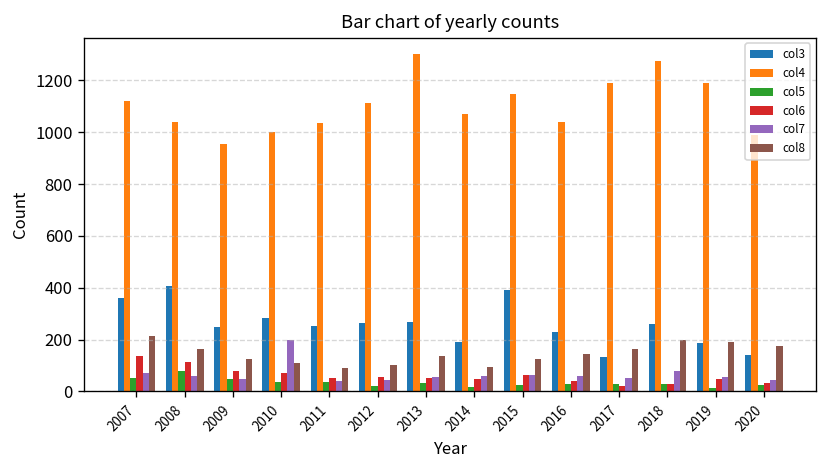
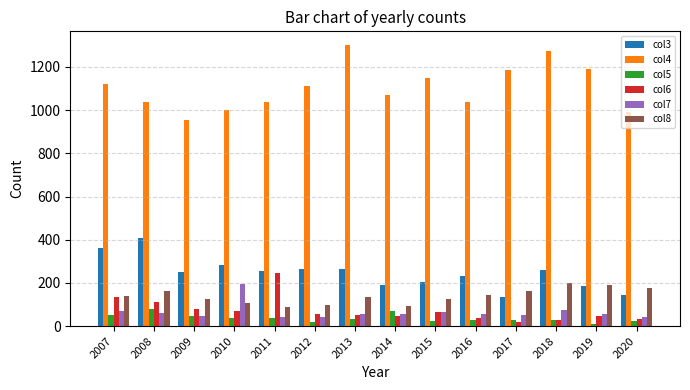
  {
    "col3": {
      "2007": 360,
      "2008": 410,
      "2009": 250,
      "2010": 280,
      "2011": 250,
      "2012": 270,
      "2013": 270,
      "2014": 190,
-     "2015": 390,
+     "2015": 210,
      "2016": 230,
      "2017": 130,
      "2018": 260,
      "2019": 190,
      "2020": 140
    },
    "col4": {
      "2007": 1120,
      "2008": 1040,
      "2009": 960,
      "2010": 1000,
      "2011": 1040,
      "2012": 1110,
      "2013": 1300,
      "2014": 1070,
      "2015": 1150,
      "2016": 1040,
      "2017": 1190,
      "2018": 1270,
      "2019": 1190
    },
    "col5": {
      "2007": 50,
      "2008": 80,
      "2009": 50,
      "2010": 40,
      "2011": 40,
      "2012": 20,
      "2013": 30,
-     "2014": 20,
+     "2014": 70,
      "2015": 20,
      "2016": 30,
      "2017": 30,
      "2018": 30,
      "2019": 10,
      "2020": 20
    },
    "col6": {
      "2007": 140,
      "2008": 110,
      "2009": 80,
      "2010": 70,
-     "2011": 50,
+     "2011": 250,
      "2012": 60,
      "2013": 50,
      "2014": 50,
      "2015": 60,
      "2016": 40,
      "2017": 20,
      "2018": 30,
      "2019": 50,
      "2020": 30
    },
    "col7": {
      "2007": 70,
      "2008": 60,
      "2009": 50,
      "2010": 200,
      "2011": 40,
      "2012": 40,
      "2013": 60,
      "2014": 60,
      "2015": 70,
      "2016": 60,
      "2017": 50,
      "2018": 80,
      "2019": 60,
      "2020": 40
    },
    "col8": {
-     "2007": 210,
+     "2007": 140,
      "2008": 170,
      "2009": 130,
      "2010": 110,
      "2011": 90,
      "2012": 100,
      "2013": 140,
      "2014": 100,
      "2015": 120,
      "2016": 140,
      "2017": 170,
      "2018": 200,
      "2019": 190,
      "2020": 180
    }
  }
